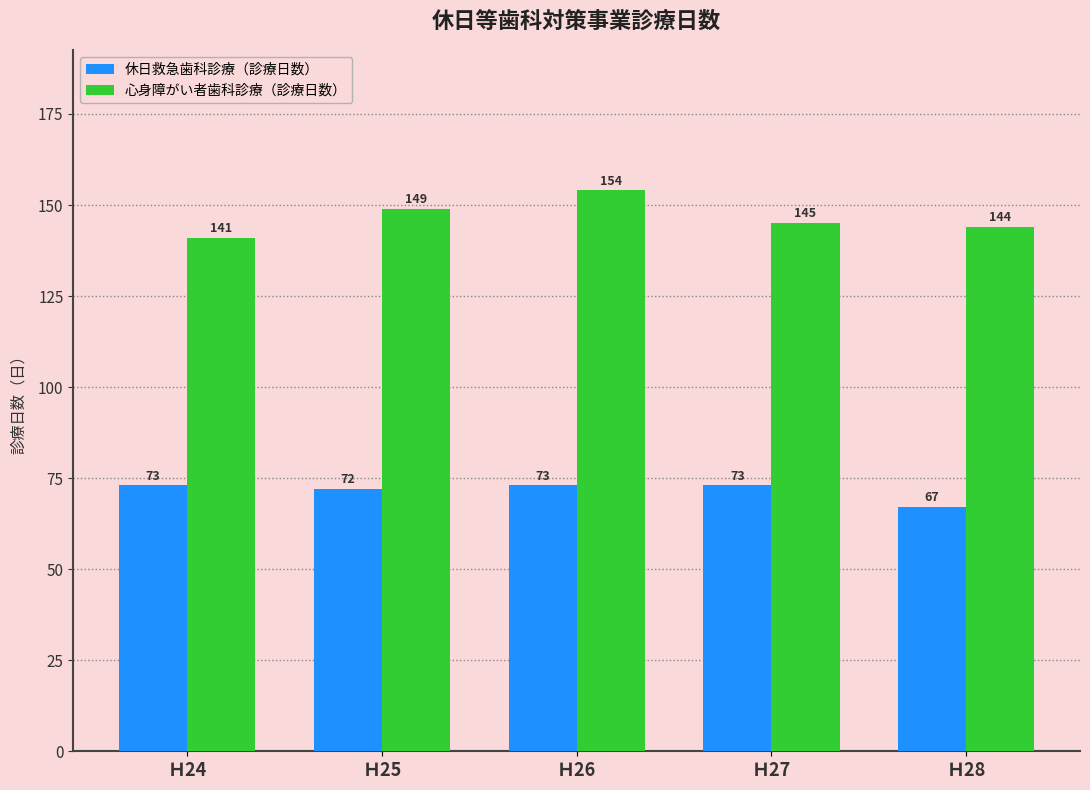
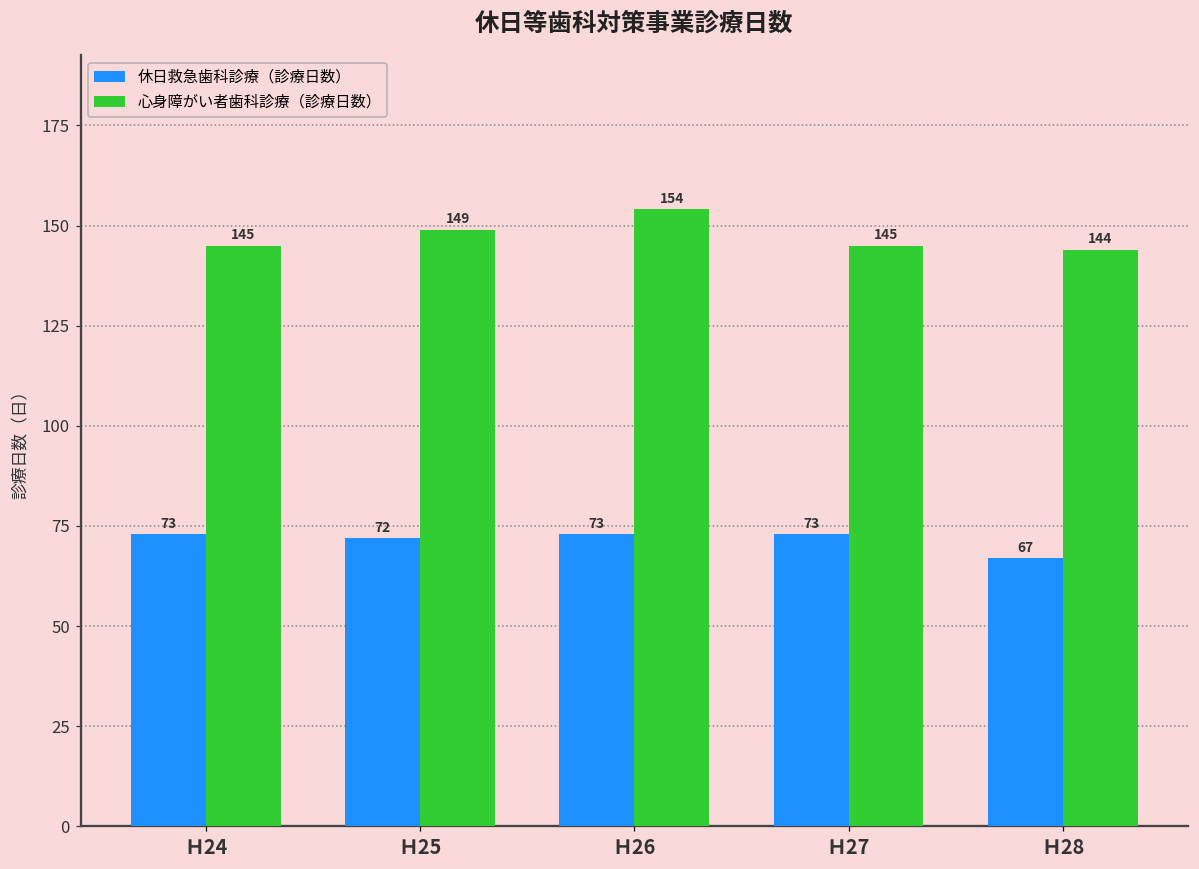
  {
    "休日救急歯科診療（診療日数）": {
      "Ｈ24": 73,
      "Ｈ25": 72,
      "Ｈ26": 73,
      "Ｈ27": 73,
      "Ｈ28": 67
    },
    "心身障がい者歯科診療（診療日数）": {
-     "Ｈ24": 141,
+     "Ｈ24": 145,
      "Ｈ25": 149,
      "Ｈ26": 154,
      "Ｈ27": 145,
      "Ｈ28": 144
    }
  }
